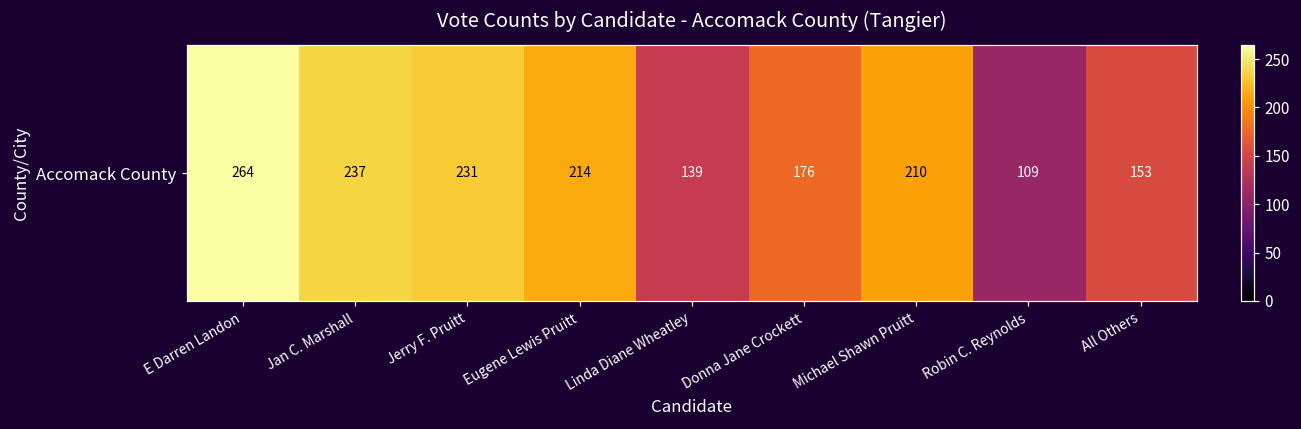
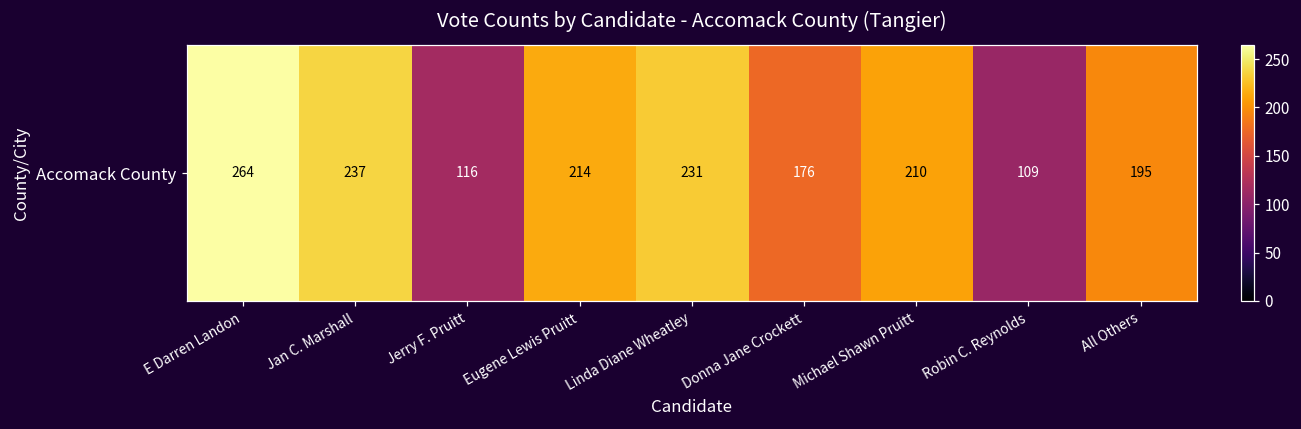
  {
    "Accomack County": {
      "E Darren Landon": 264,
      "Jan C. Marshall": 237,
-     "Jerry F. Pruitt": 231,
+     "Jerry F. Pruitt": 116,
      "Eugene Lewis Pruitt": 214,
-     "Linda Diane Wheatley": 139,
+     "Linda Diane Wheatley": 231,
      "Donna Jane Crockett": 176,
      "Michael Shawn Pruitt": 210,
      "Robin C. Reynolds": 109,
-     "All Others": 153
+     "All Others": 195
    }
  }
